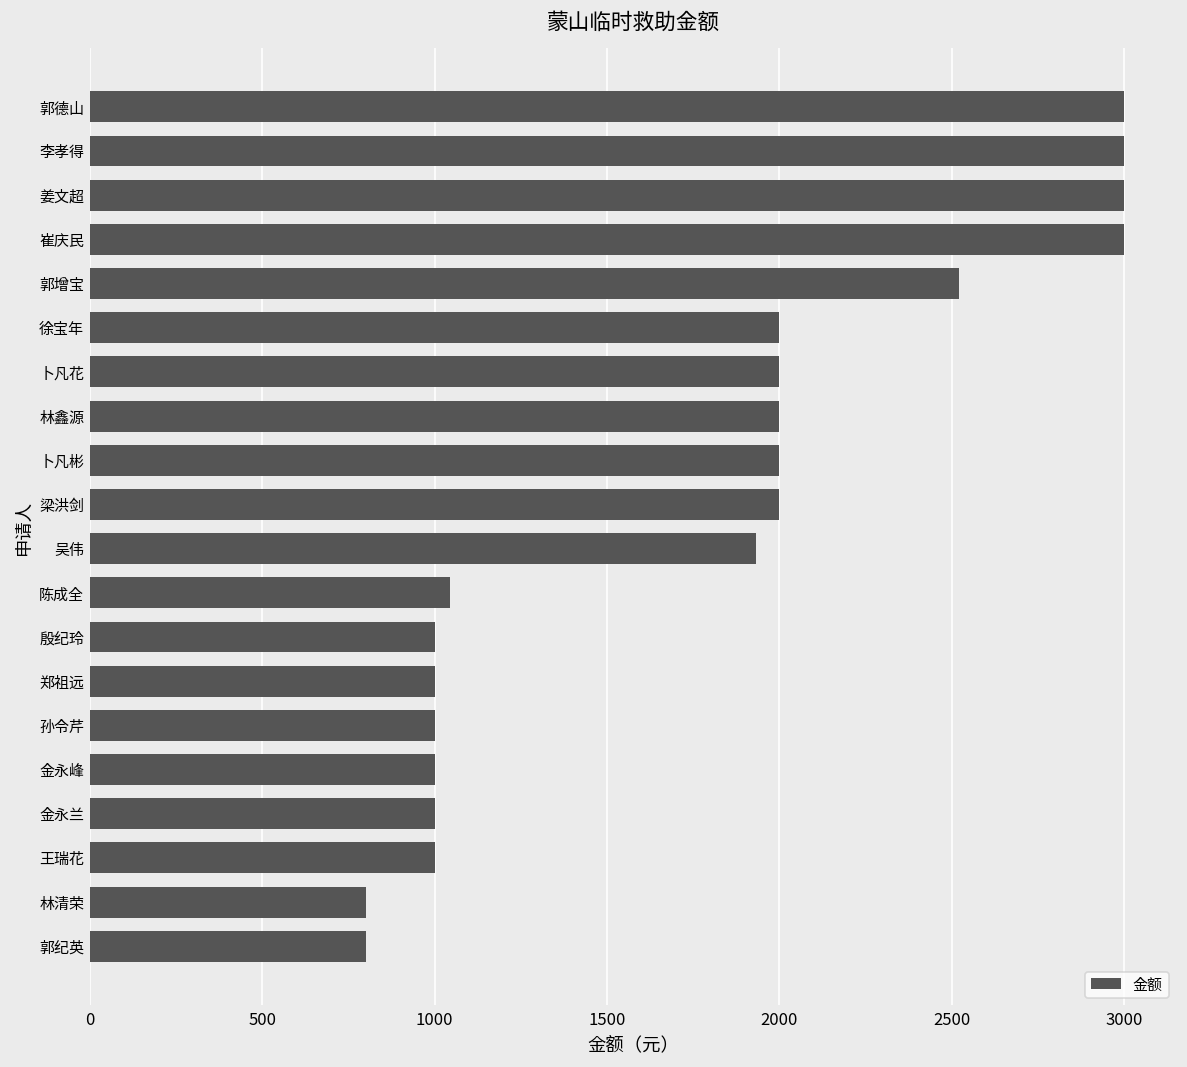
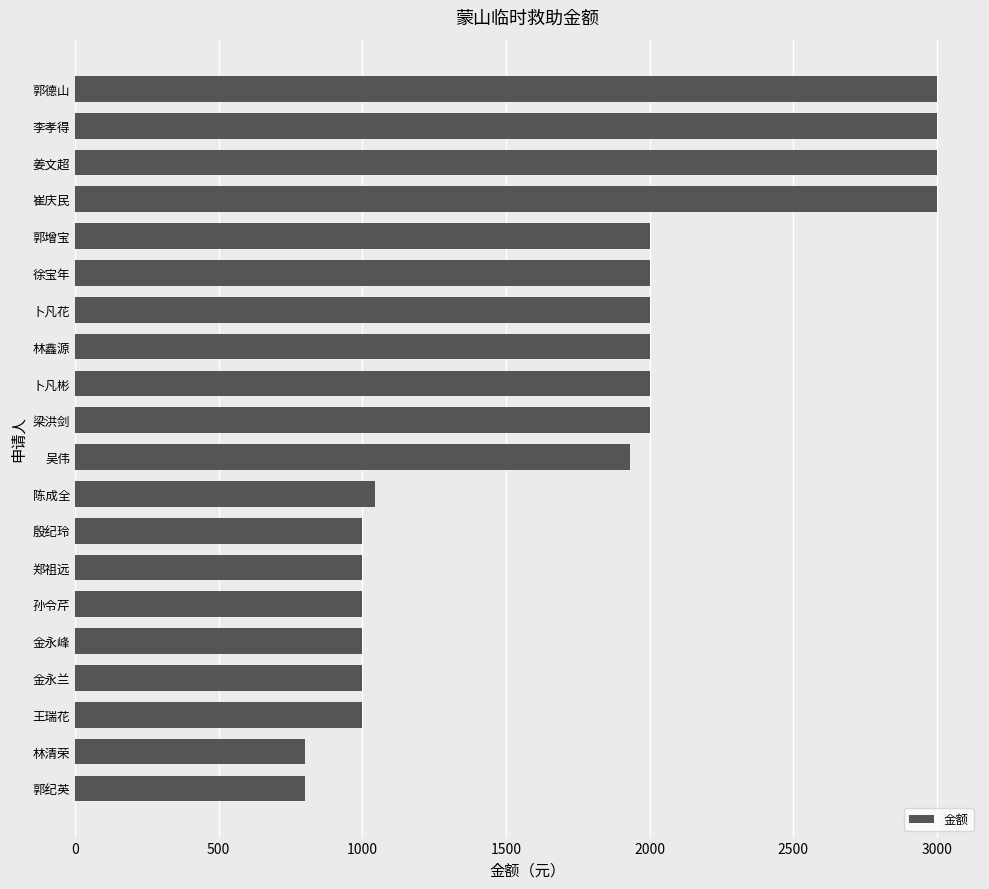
  {
    "郭德山": 3000,
    "李孝得": 3000,
    "姜文超": 3000,
    "崔庆民": 3000,
-   "郭增宝": 2520,
+   "郭增宝": 2000,
    "徐宝年": 2000,
    "卜凡花": 2000,
    "林鑫源": 2000,
    "卜凡彬": 2000,
    "梁洪剑": 2000,
    "吴伟": 1930,
    "陈成全": 1040,
    "殷纪玲": 1000,
    "郑祖远": 1000,
    "孙令芹": 1000,
    "金永峰": 1000,
    "金永兰": 1000,
    "王瑞花": 1000,
    "林清荣": 800,
    "郭纪英": 800
  }
